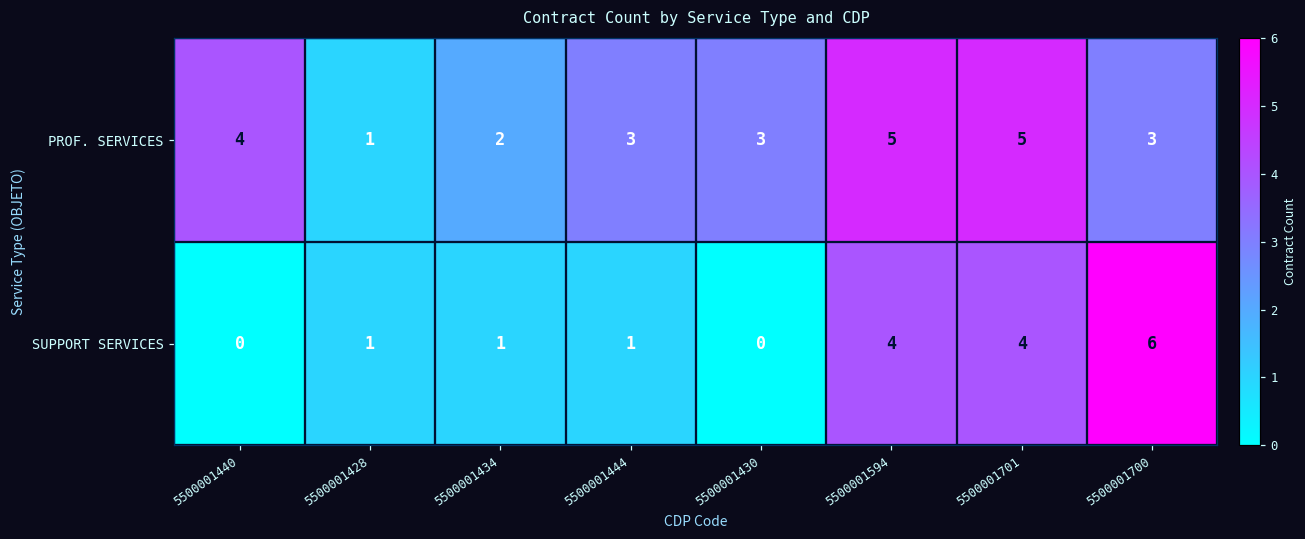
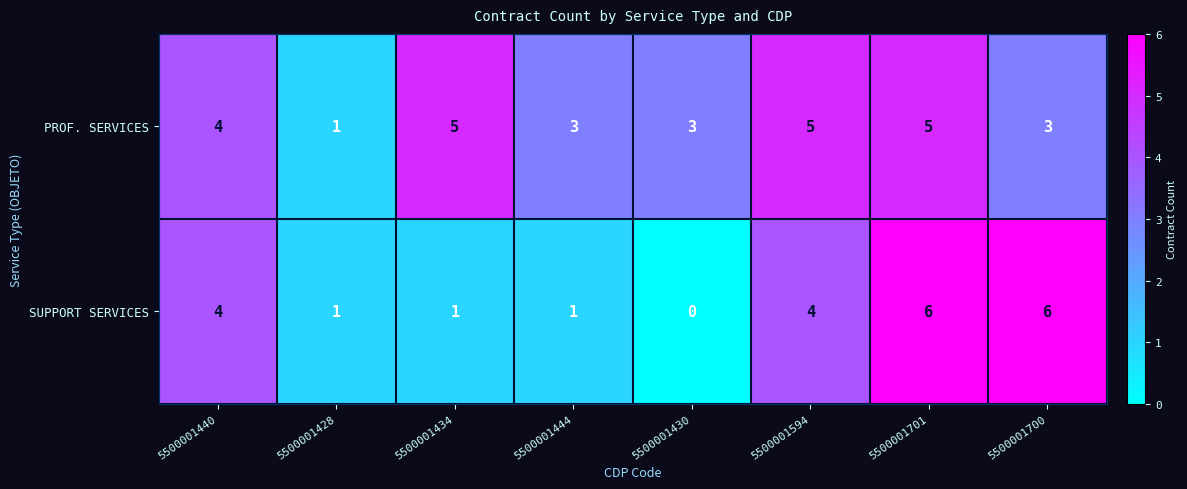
  {
    "PROF. SERVICES": {
      "5500001440": 4,
      "5500001428": 1,
-     "5500001434": 2,
+     "5500001434": 5,
      "5500001444": 3,
      "5500001430": 3,
      "5500001594": 5,
      "5500001701": 5,
      "5500001700": 3
    },
    "SUPPORT SERVICES": {
-     "5500001440": 0,
+     "5500001440": 4,
      "5500001428": 1,
      "5500001434": 1,
      "5500001444": 1,
      "5500001430": 0,
      "5500001594": 4,
-     "5500001701": 4,
+     "5500001701": 6,
      "5500001700": 6
    }
  }
